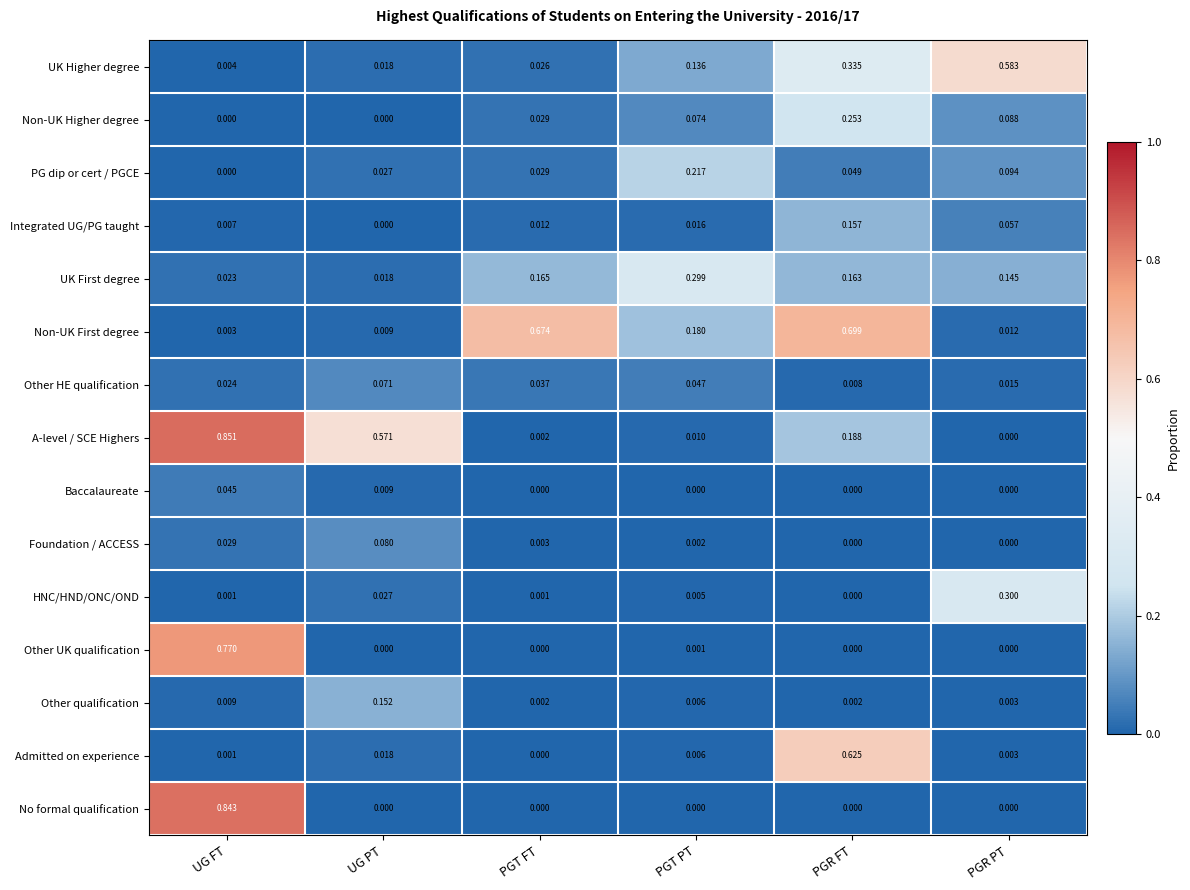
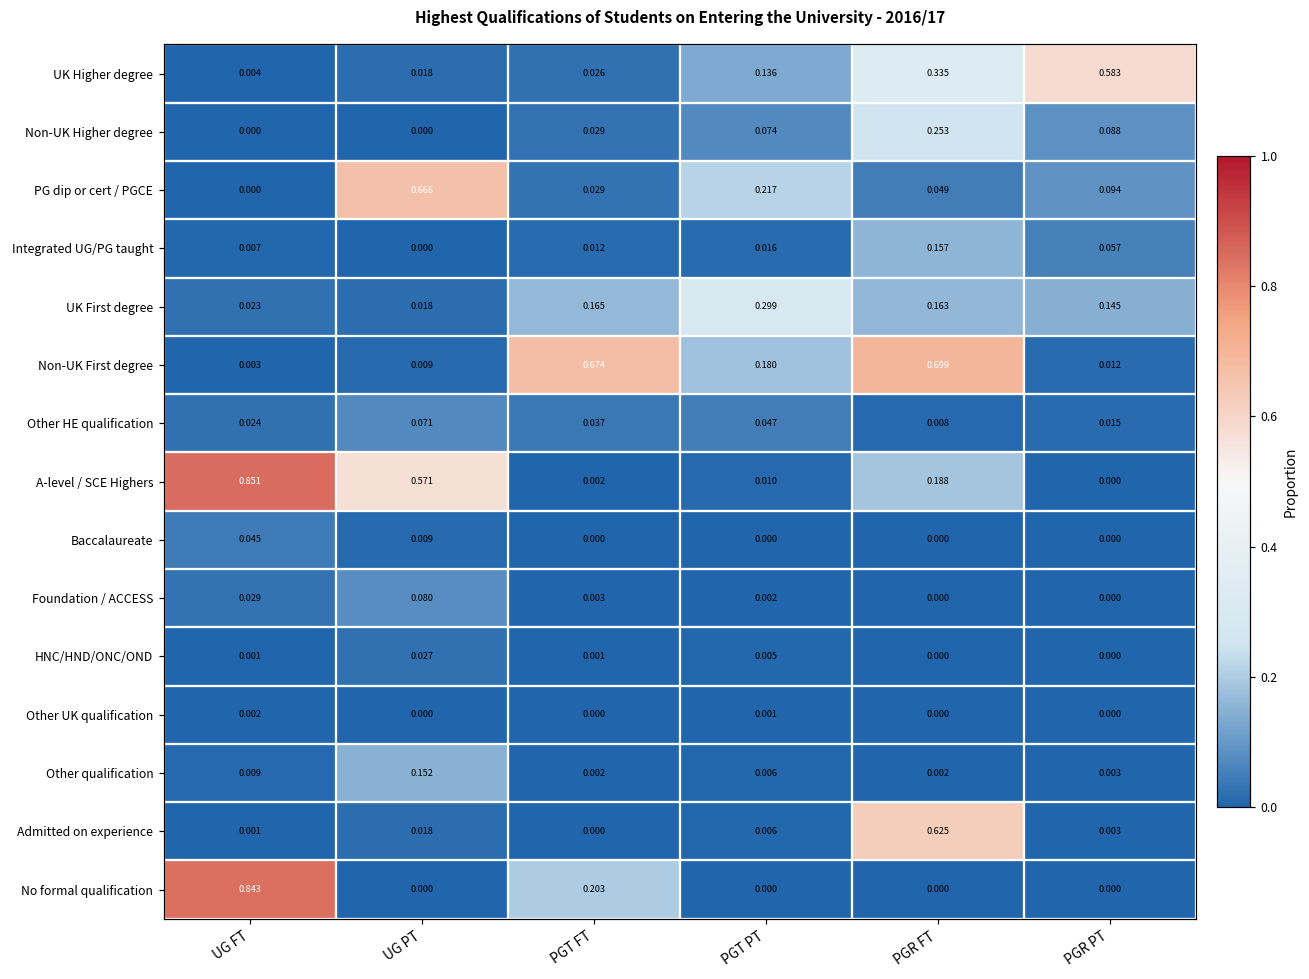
  {
    "UK Higher degree": {
      "UG FT": 0.004,
      "UG PT": 0.018,
      "PGT FT": 0.026,
      "PGT PT": 0.136,
      "PGR FT": 0.335,
      "PGR PT": 0.583
    },
    "Non-UK Higher degree": {
      "UG FT": 0.000,
      "UG PT": 0.000,
      "PGT FT": 0.029,
      "PGT PT": 0.074,
      "PGR FT": 0.253,
      "PGR PT": 0.088
    },
    "PG dip or cert / PGCE": {
      "UG FT": 0.000,
-     "UG PT": 0.027,
+     "UG PT": 0.666,
      "PGT FT": 0.029,
      "PGT PT": 0.217,
      "PGR FT": 0.049,
      "PGR PT": 0.094
    },
    "Integrated UG/PG taught": {
      "UG FT": 0.007,
      "UG PT": 0.000,
      "PGT FT": 0.012,
      "PGT PT": 0.016,
      "PGR FT": 0.157,
      "PGR PT": 0.057
    },
    "UK First degree": {
      "UG FT": 0.023,
      "UG PT": 0.018,
      "PGT FT": 0.165,
      "PGT PT": 0.299,
      "PGR FT": 0.163,
      "PGR PT": 0.145
    },
    "Non-UK First degree": {
      "UG FT": 0.003,
      "UG PT": 0.009,
      "PGT FT": 0.674,
      "PGT PT": 0.180,
      "PGR FT": 0.699,
      "PGR PT": 0.012
    },
    "Other HE qualification": {
      "UG FT": 0.024,
      "UG PT": 0.071,
      "PGT FT": 0.037,
      "PGT PT": 0.047,
      "PGR FT": 0.008,
      "PGR PT": 0.015
    },
    "A-level / SCE Highers": {
      "UG FT": 0.851,
      "UG PT": 0.571,
      "PGT FT": 0.002,
      "PGT PT": 0.010,
      "PGR FT": 0.188,
      "PGR PT": 0.000
    },
    "Baccalaureate": {
      "UG FT": 0.045,
      "UG PT": 0.009,
      "PGT FT": 0.000,
      "PGT PT": 0.000,
      "PGR FT": 0.000,
      "PGR PT": 0.000
    },
    "Foundation / ACCESS": {
      "UG FT": 0.029,
      "UG PT": 0.080,
      "PGT FT": 0.003,
      "PGT PT": 0.002,
      "PGR FT": 0.000,
      "PGR PT": 0.000
    },
    "HNC/HND/ONC/OND": {
      "UG FT": 0.001,
      "UG PT": 0.027,
      "PGT FT": 0.001,
      "PGT PT": 0.005,
      "PGR FT": 0.000,
-     "PGR PT": 0.300
+     "PGR PT": 0.000
    },
    "Other UK qualification": {
-     "UG FT": 0.770,
+     "UG FT": 0.002,
      "UG PT": 0.000,
      "PGT FT": 0.000,
      "PGT PT": 0.001,
      "PGR FT": 0.000,
      "PGR PT": 0.000
    },
    "Other qualification": {
      "UG FT": 0.009,
      "UG PT": 0.152,
      "PGT FT": 0.002,
      "PGT PT": 0.006,
      "PGR FT": 0.002,
      "PGR PT": 0.003
    },
    "Admitted on experience": {
      "UG FT": 0.001,
      "UG PT": 0.018,
      "PGT FT": 0.000,
      "PGT PT": 0.006,
      "PGR FT": 0.625,
      "PGR PT": 0.003
    },
    "No formal qualification": {
      "UG FT": 0.843,
      "UG PT": 0.000,
-     "PGT FT": 0.000,
+     "PGT FT": 0.203,
      "PGT PT": 0.000,
      "PGR FT": 0.000,
      "PGR PT": 0.000
    }
  }
